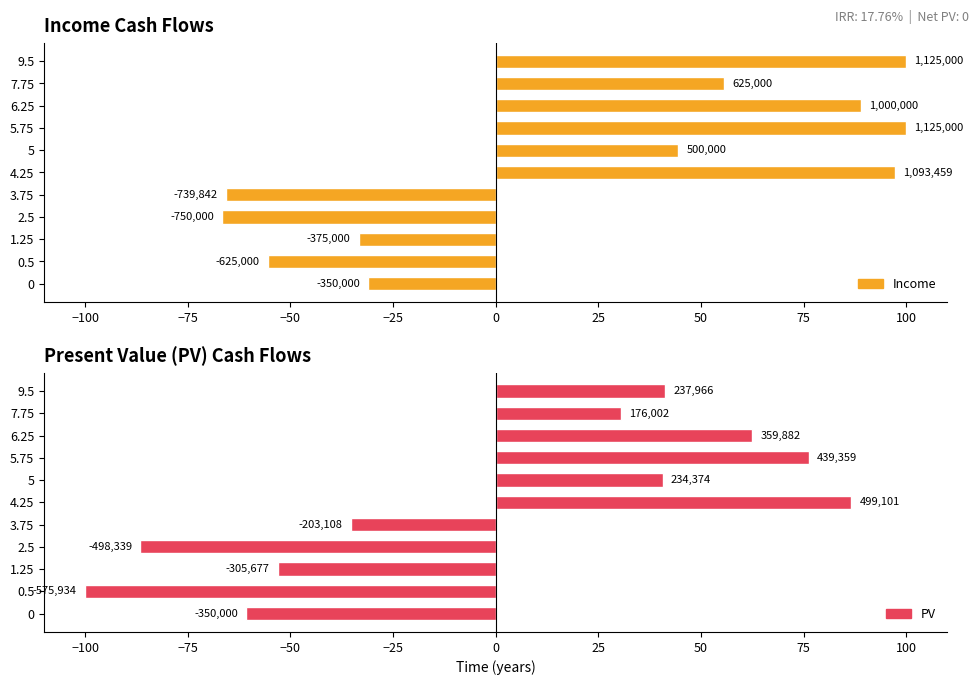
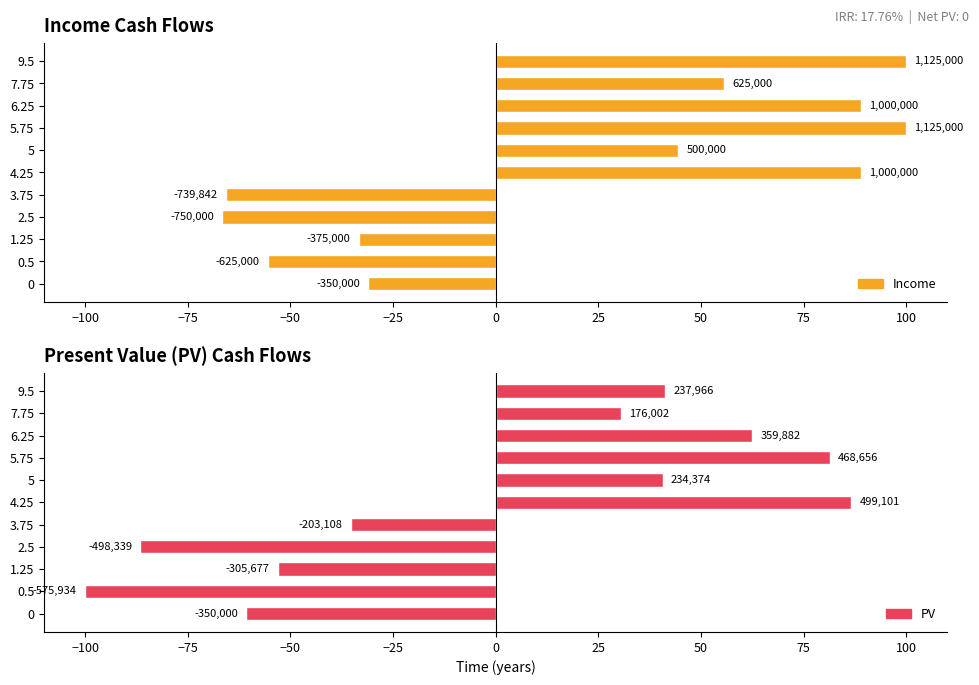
  {
    "Income Cash Flows": {
-     "4.25": "1,093,459"
+     "4.25": "1,000,000"
    },
    "Present Value (PV) Cash Flows": {
-     "5.75": "439,359"
+     "5.75": "468,656"
    }
  }
